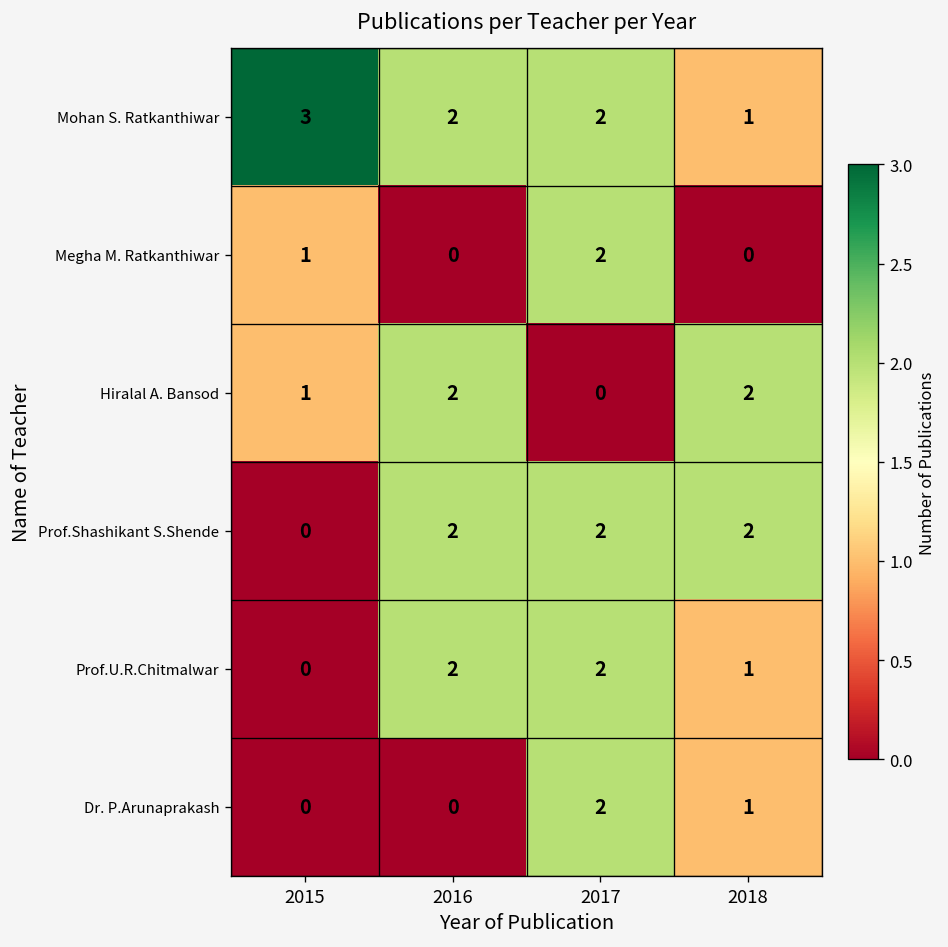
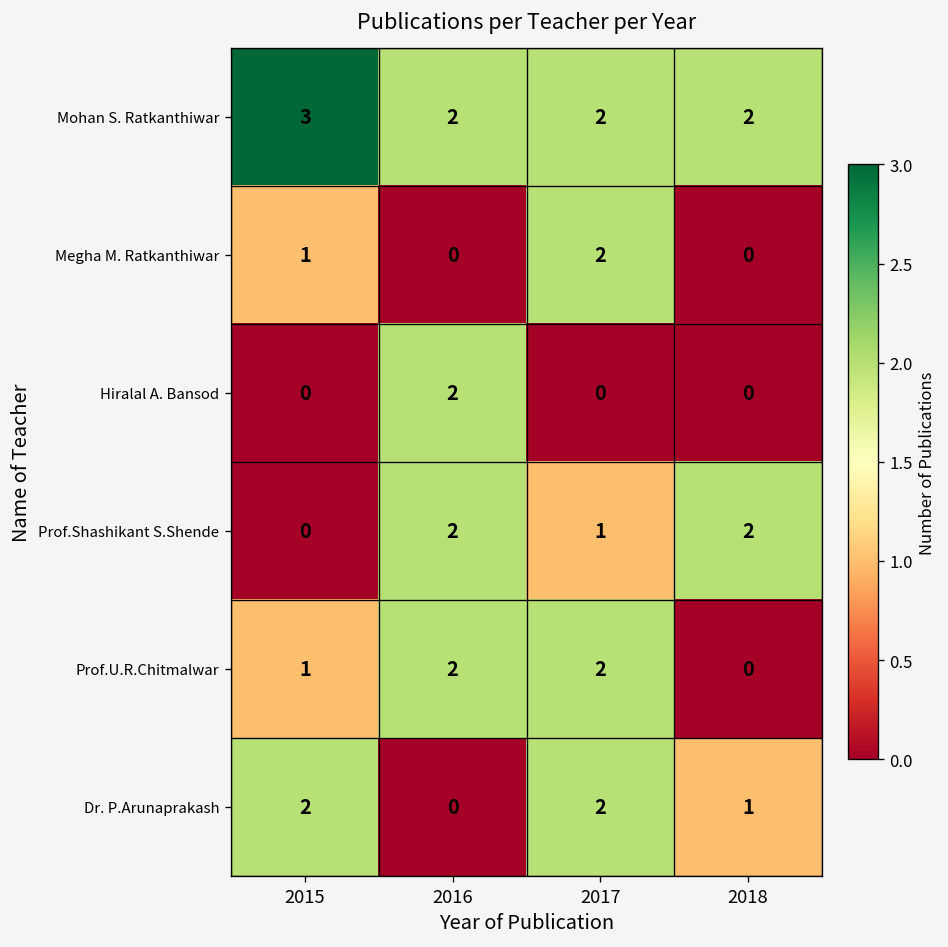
  {
    "Mohan S. Ratkanthiwar": {
      "2015": 3,
      "2016": 2,
      "2017": 2,
-     "2018": 1
+     "2018": 2
    },
    "Megha M. Ratkanthiwar": {
      "2015": 1,
      "2016": 0,
      "2017": 2,
      "2018": 0
    },
    "Hiralal A. Bansod": {
-     "2015": 1,
+     "2015": 0,
      "2016": 2,
      "2017": 0,
-     "2018": 2
+     "2018": 0
    },
    "Prof.Shashikant S.Shende": {
      "2015": 0,
      "2016": 2,
-     "2017": 2,
+     "2017": 1,
      "2018": 2
    },
    "Prof.U.R.Chitmalwar": {
-     "2015": 0,
+     "2015": 1,
      "2016": 2,
      "2017": 2,
-     "2018": 1
+     "2018": 0
    },
    "Dr. P.Arunaprakash": {
-     "2015": 0,
+     "2015": 2,
      "2016": 0,
      "2017": 2,
      "2018": 1
    }
  }
